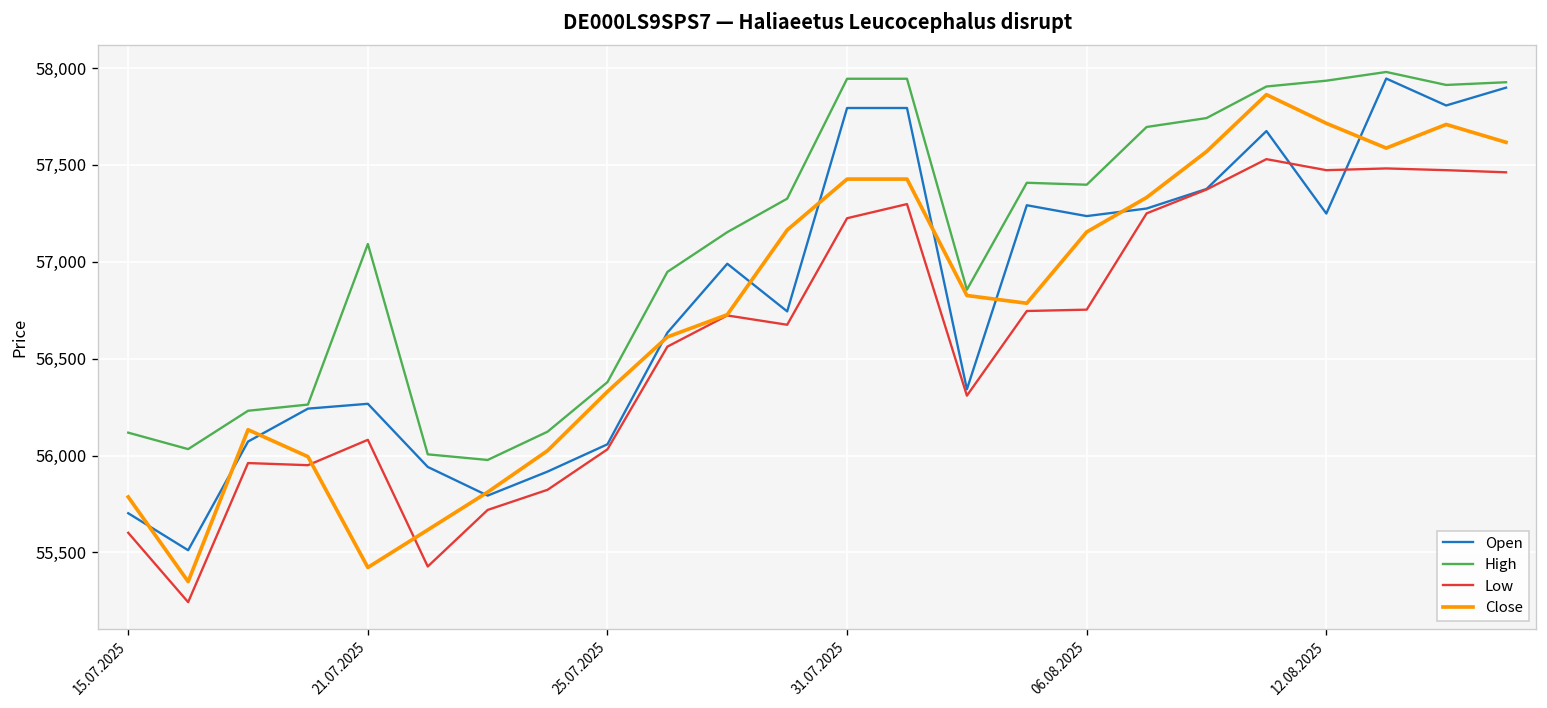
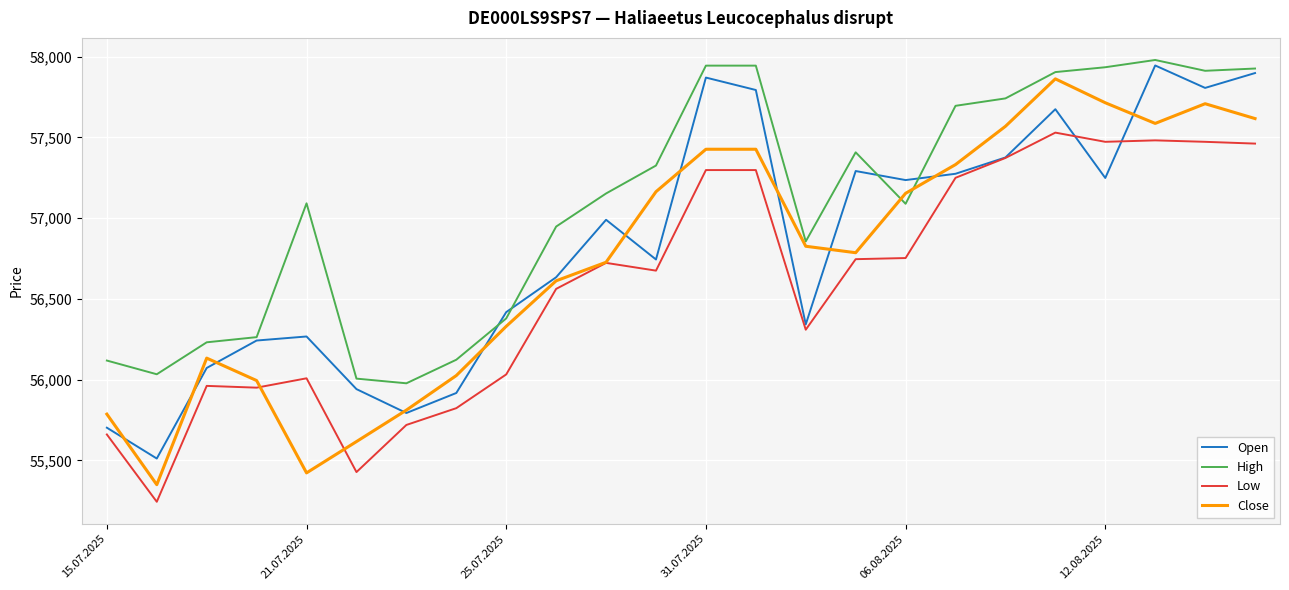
  {
    "Open": {
      "15.07.2025": "55,700",
      "21.07.2025": "56,270",
-     "25.07.2025": "56,060",
-     "31.07.2025": "57,790",
+     "25.07.2025": "56,420",
+     "31.07.2025": "57,870",
      "06.08.2025": "57,240",
      "12.08.2025": "57,250"
    },
    "High": {
      "15.07.2025": "56,120",
      "21.07.2025": "57,090",
      "25.07.2025": "56,380",
      "31.07.2025": "57,950",
-     "06.08.2025": "57,400",
+     "06.08.2025": "57,090",
      "12.08.2025": "57,940"
    },
    "Low": {
-     "15.07.2025": "55,600",
-     "21.07.2025": "56,080",
+     "15.07.2025": "55,660",
+     "21.07.2025": "56,010",
      "25.07.2025": "56,030",
-     "31.07.2025": "57,230",
+     "31.07.2025": "57,300",
      "06.08.2025": "56,750",
      "12.08.2025": "57,470"
    },
    "Close": {
      "15.07.2025": "55,790",
      "21.07.2025": "55,420",
      "25.07.2025": "56,330",
      "31.07.2025": "57,430",
      "06.08.2025": "57,150",
      "12.08.2025": "57,720"
    }
  }
